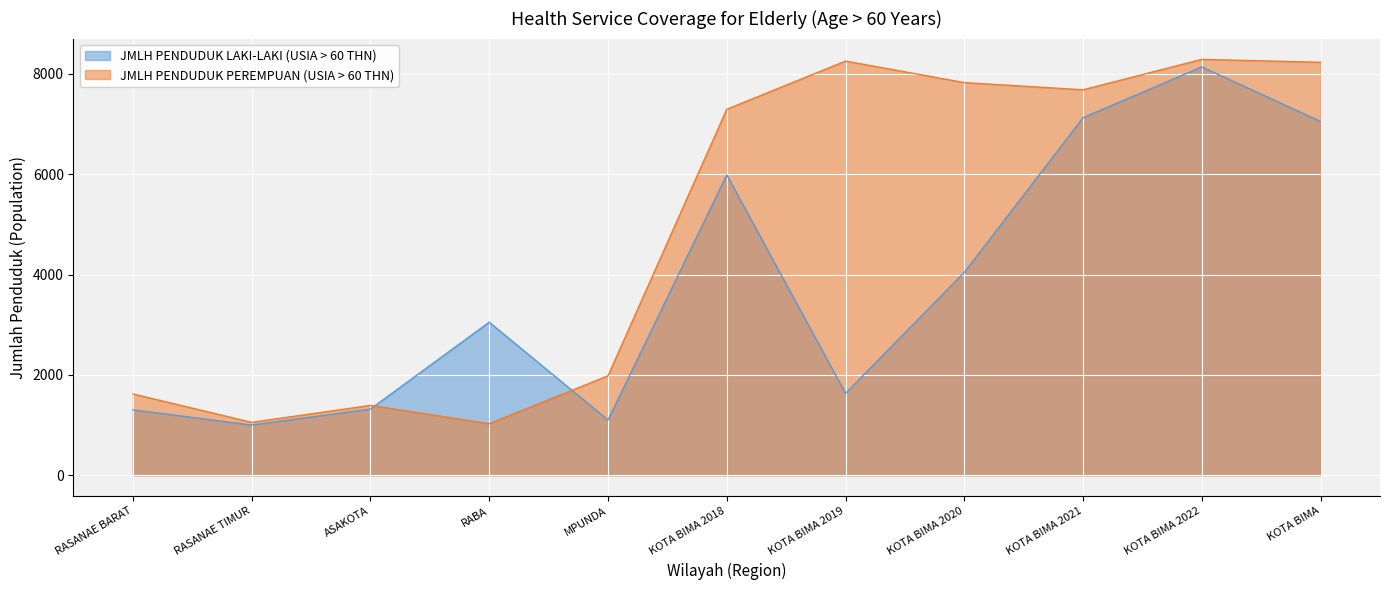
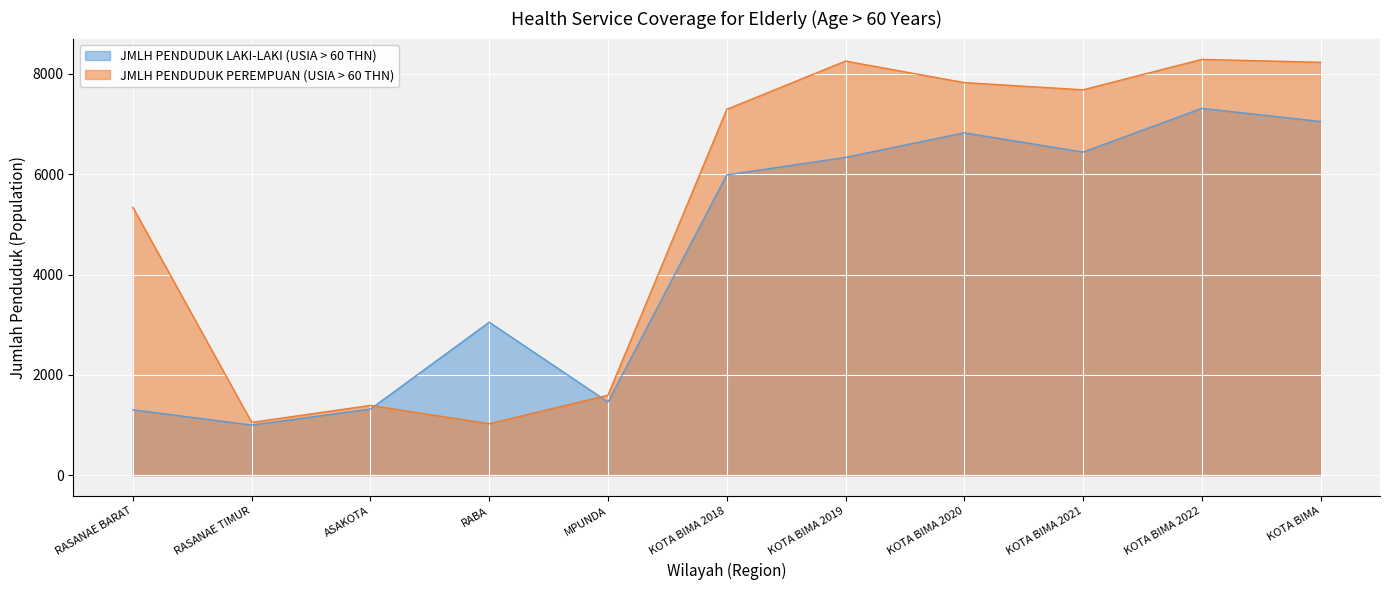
  {
    "JMLH PENDUDUK LAKI-LAKI (USIA > 60 THN)": {
      "RASANAE BARAT": 1300,
      "RASANAE TIMUR": 1000,
      "ASAKOTA": 1300,
      "RABA": 3100,
-     "MPUNDA": 1100,
+     "MPUNDA": 1500,
      "KOTA BIMA 2018": 6000,
-     "KOTA BIMA 2019": 1600,
-     "KOTA BIMA 2020": 4000,
-     "KOTA BIMA 2021": 7100,
-     "KOTA BIMA 2022": 8100,
+     "KOTA BIMA 2019": 6300,
+     "KOTA BIMA 2020": 6800,
+     "KOTA BIMA 2021": 6400,
+     "KOTA BIMA 2022": 7300,
      "KOTA BIMA": 7100
    },
    "JMLH PENDUDUK PEREMPUAN (USIA > 60 THN)": {
-     "RASANAE BARAT": 1600,
+     "RASANAE BARAT": 5300,
      "RASANAE TIMUR": 1100,
      "ASAKOTA": 1400,
      "RABA": 1000,
-     "MPUNDA": 2000,
+     "MPUNDA": 1600,
      "KOTA BIMA 2018": 7300,
      "KOTA BIMA 2019": 8300,
      "KOTA BIMA 2020": 7800,
      "KOTA BIMA 2021": 7700,
      "KOTA BIMA 2022": 8300,
      "KOTA BIMA": 8200
    }
  }
